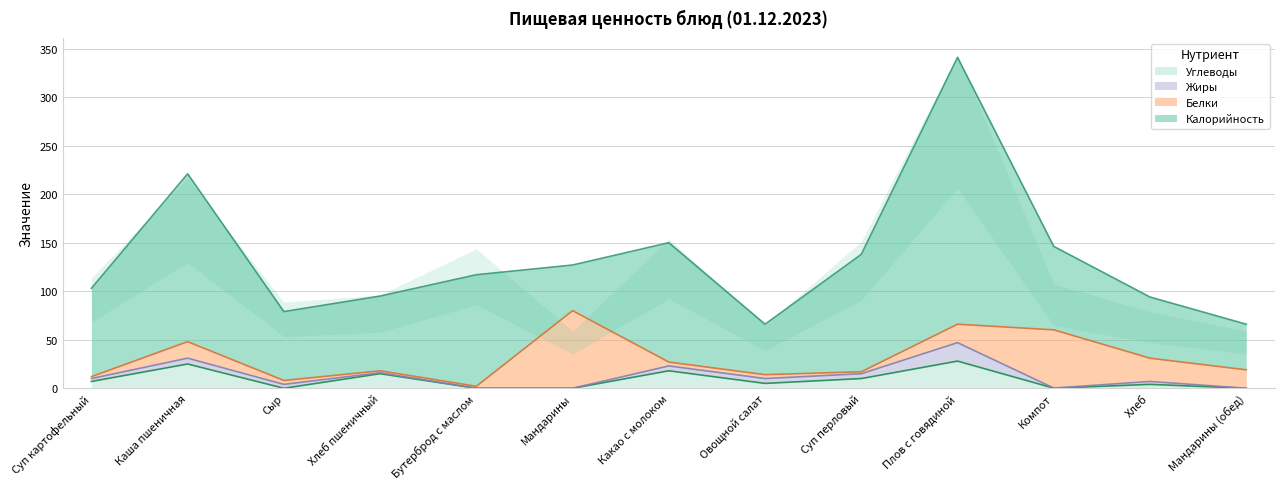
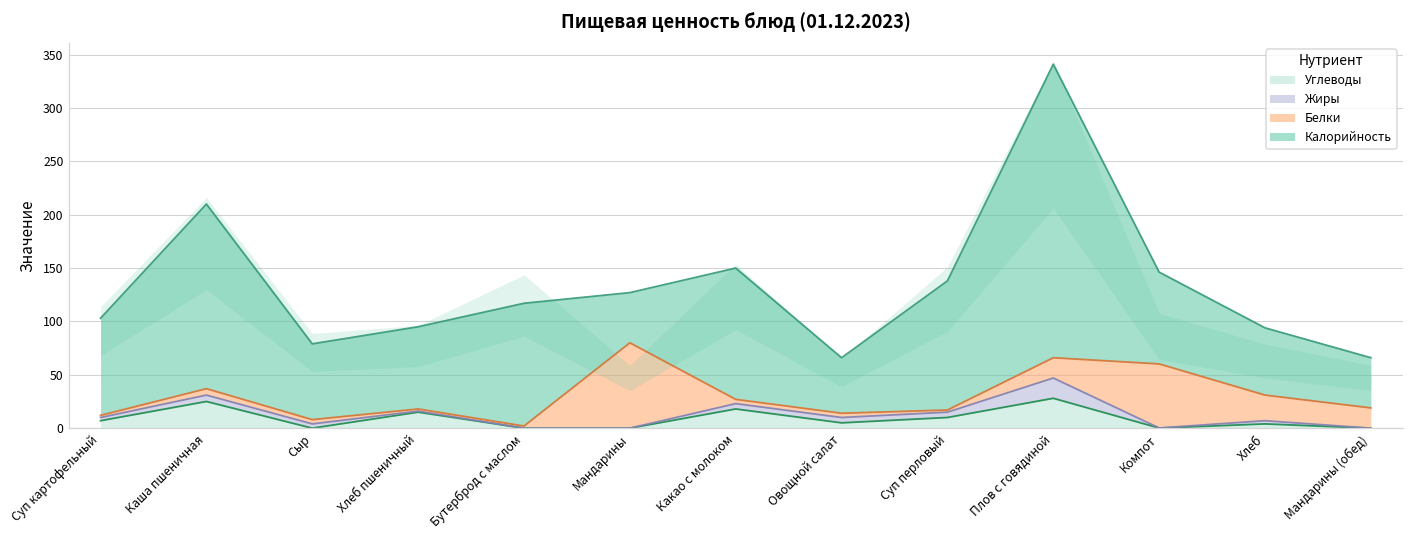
  {
    "Белки": {
-     "Каша пшеничная": 20,
+     "Каша пшеничная": 10,
      "Сыр": 0,
      "Мандарины": 80,
      "Какао с молоком": 0,
      "Овощной салат": 0,
      "Плов с говядиной": 20,
      "Компот": 60,
      "Хлеб": 20,
      "Мандарины (обед)": 20
    }
  }
